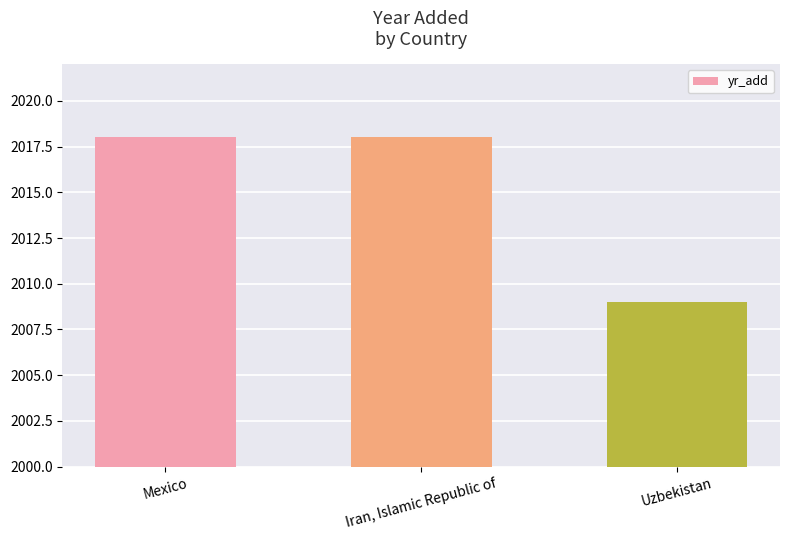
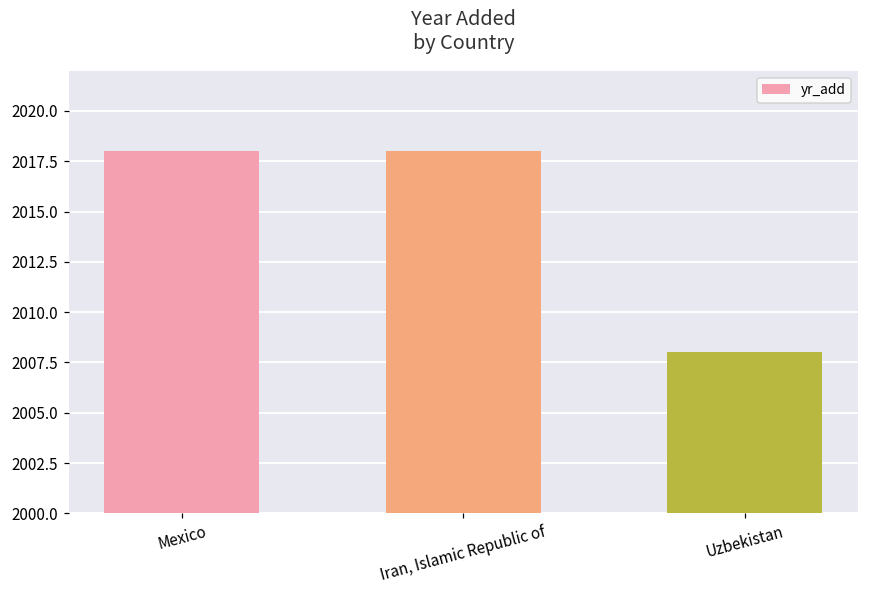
  {
    "Mexico": 2018,
    "Iran, Islamic Republic of": 2018,
-   "Uzbekistan": 2009
+   "Uzbekistan": 2008
  }
